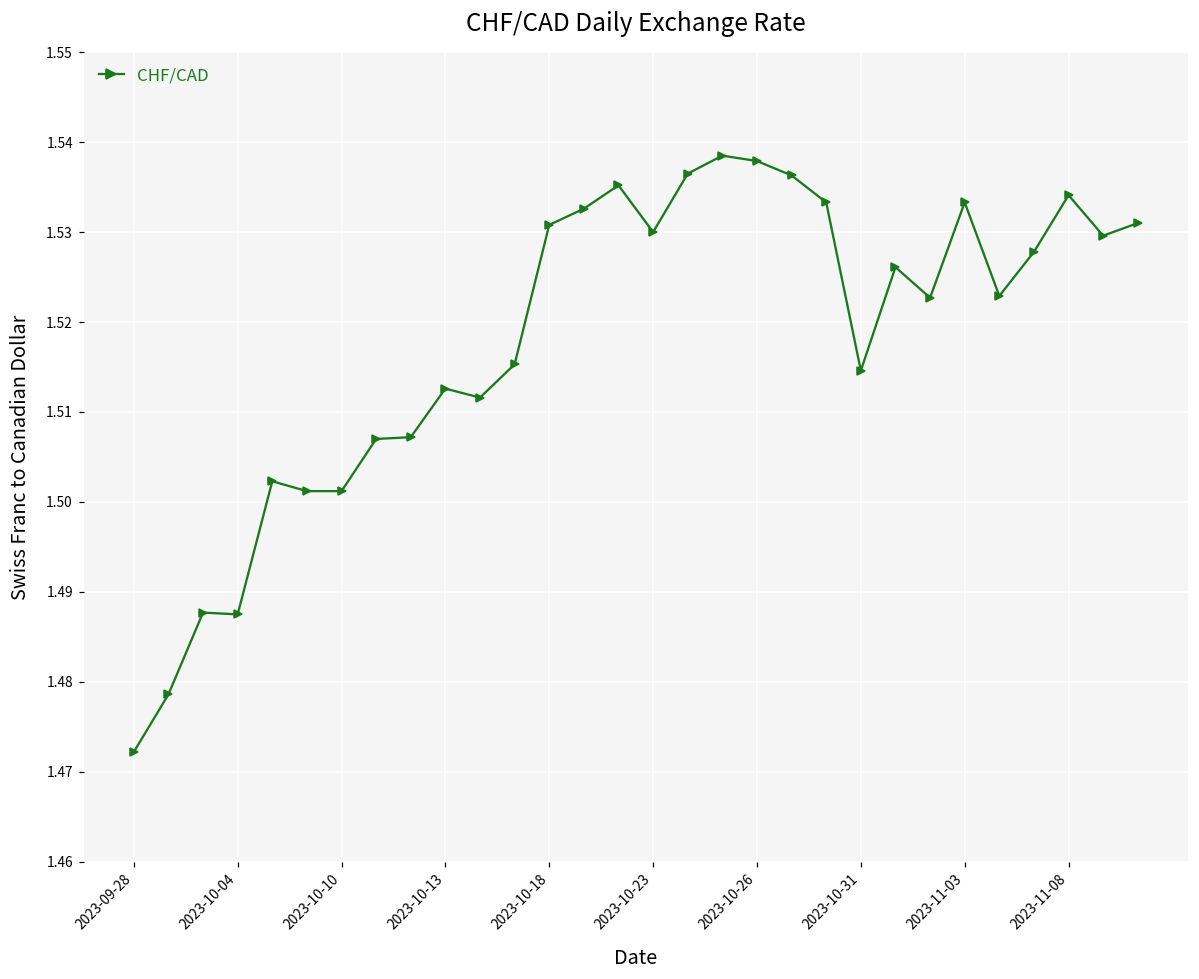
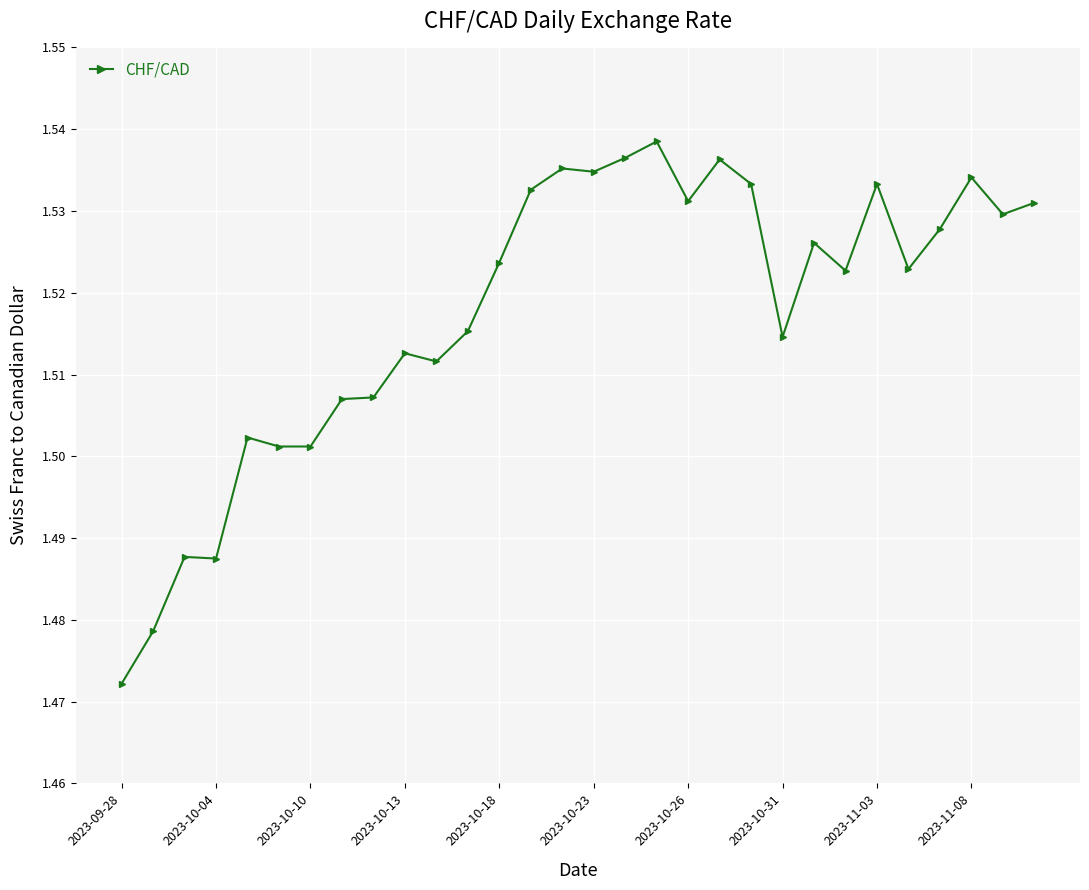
  {
    "2023-09-28": 1.472,
    "2023-10-04": 1.488,
    "2023-10-10": 1.501,
    "2023-10-13": 1.513,
-   "2023-10-18": 1.531,
-   "2023-10-23": 1.530,
-   "2023-10-26": 1.538,
+   "2023-10-18": 1.524,
+   "2023-10-23": 1.535,
+   "2023-10-26": 1.531,
    "2023-10-31": 1.515,
    "2023-11-03": 1.533,
    "2023-11-08": 1.534
  }
